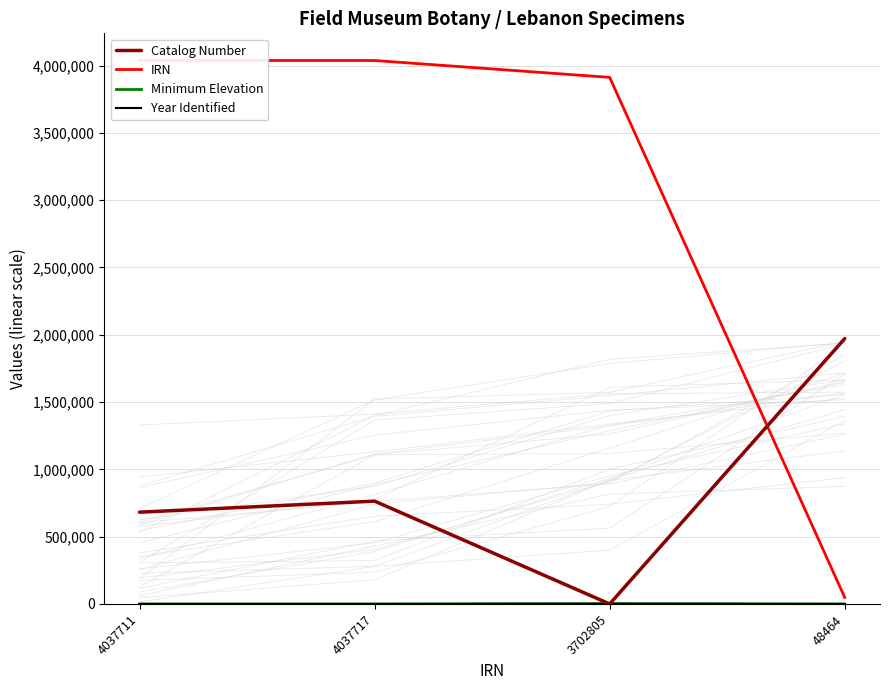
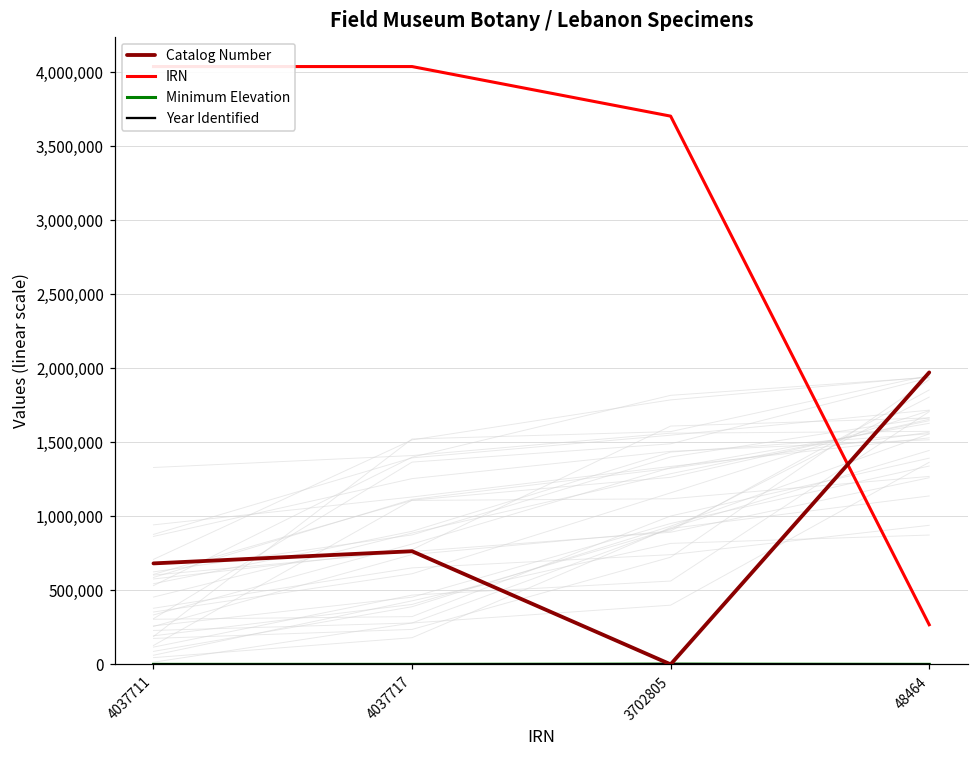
  {
    "Catalog Number": {
      "4037711": "680,000",
      "48464": "1,970,000"
    },
    "IRN": {
      "4037717": "4,040,000",
-     "3702805": "3,910,000",
-     "48464": "50,000"
+     "3702805": "3,700,000",
+     "48464": "270,000"
    },
    "Year Identified": {
      "4037717": "0",
      "48464": "0"
    }
  }
